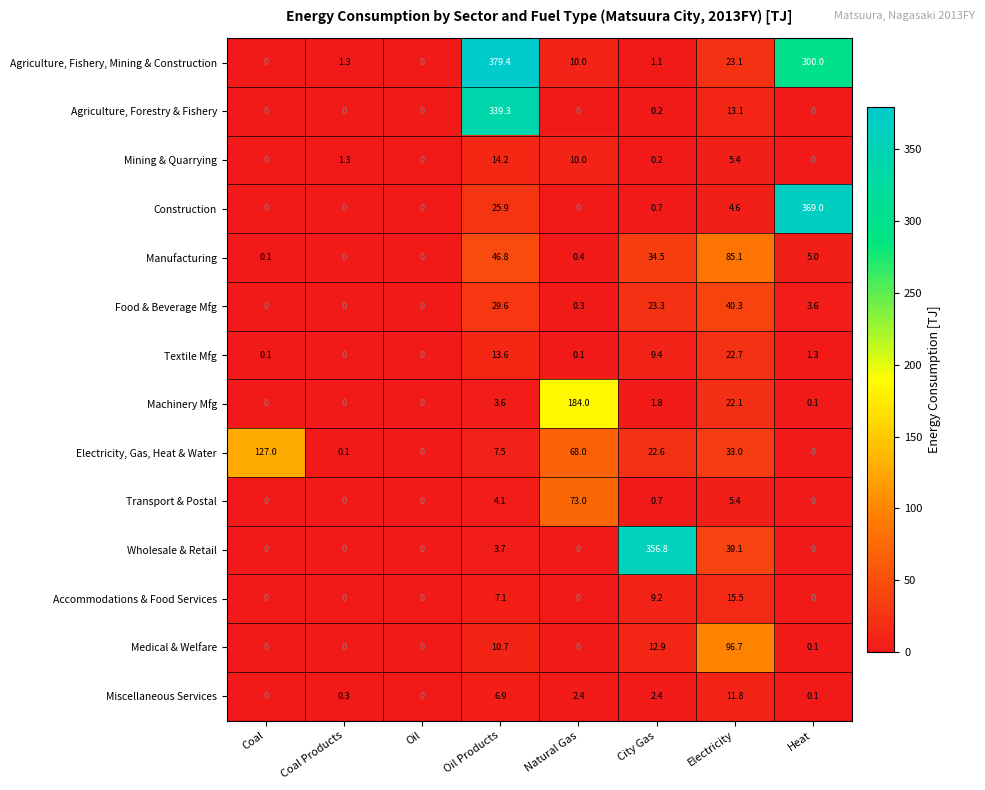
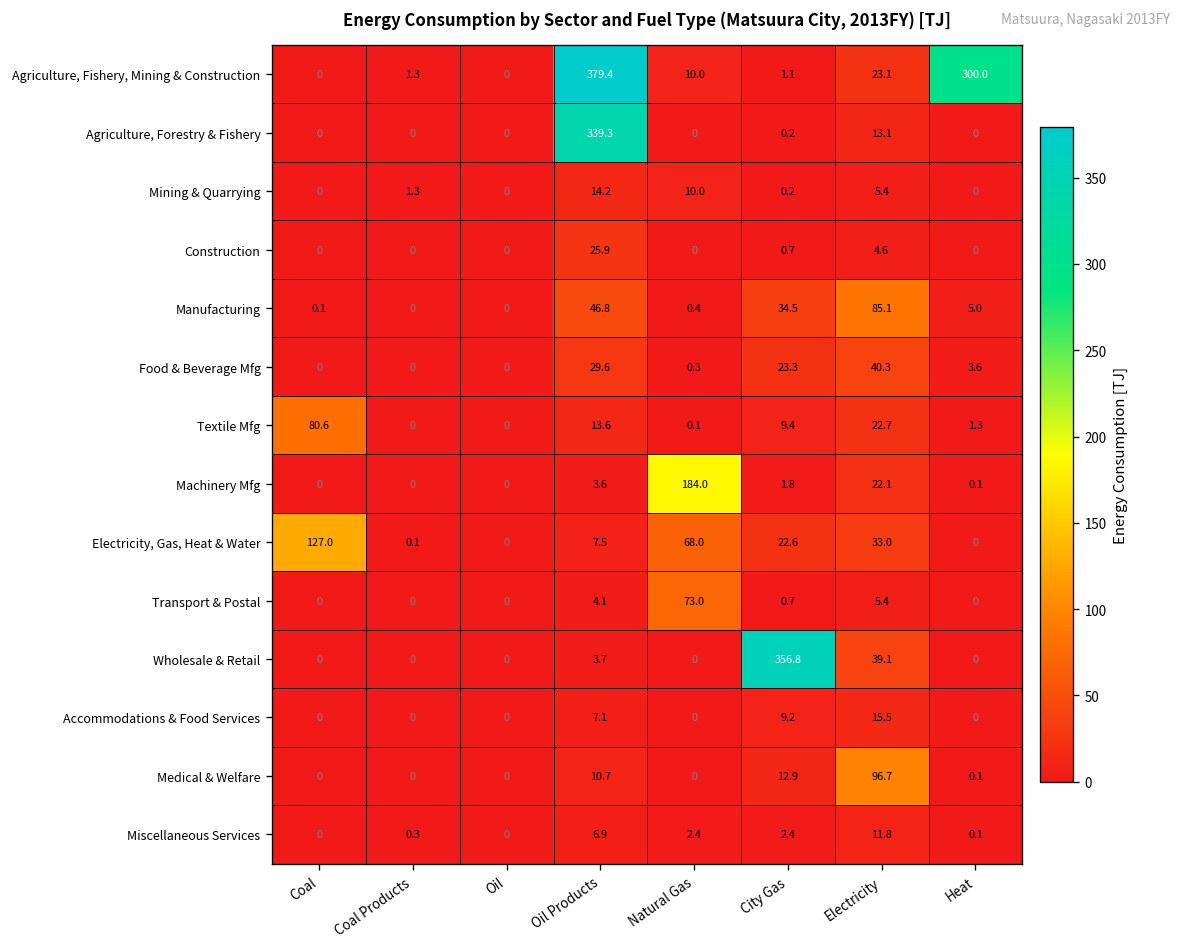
  {
    "Agriculture, Fishery, Mining & Construction": {
      "Coal": 0,
      "Coal Products": 1.3,
      "Oil": 0,
      "Oil Products": 379.4,
      "Natural Gas": 10.0,
      "City Gas": 1.1,
      "Electricity": 23.1,
      "Heat": 300.0
    },
    "Agriculture, Forestry & Fishery": {
      "Coal": 0,
      "Coal Products": 0,
      "Oil": 0,
      "Oil Products": 339.3,
      "Natural Gas": 0,
      "City Gas": 0.2,
      "Electricity": 13.1,
      "Heat": 0
    },
    "Mining & Quarrying": {
      "Coal": 0,
      "Coal Products": 1.3,
      "Oil": 0,
      "Oil Products": 14.2,
      "Natural Gas": 10.0,
      "City Gas": 0.2,
      "Electricity": 5.4,
      "Heat": 0
    },
    "Construction": {
      "Coal": 0,
      "Coal Products": 0,
      "Oil": 0,
      "Oil Products": 25.9,
      "Natural Gas": 0,
      "City Gas": 0.7,
      "Electricity": 4.6,
-     "Heat": 369.0
+     "Heat": 0
    },
    "Manufacturing": {
      "Coal": 0.1,
      "Coal Products": 0,
      "Oil": 0,
      "Oil Products": 46.8,
      "Natural Gas": 0.4,
      "City Gas": 34.5,
      "Electricity": 85.1,
      "Heat": 5.0
    },
    "Food & Beverage Mfg": {
      "Coal": 0,
      "Coal Products": 0,
      "Oil": 0,
      "Oil Products": 29.6,
      "Natural Gas": 0.3,
      "City Gas": 23.3,
      "Electricity": 40.3,
      "Heat": 3.6
    },
    "Textile Mfg": {
-     "Coal": 0.1,
+     "Coal": 80.6,
      "Coal Products": 0,
      "Oil": 0,
      "Oil Products": 13.6,
      "Natural Gas": 0.1,
      "City Gas": 9.4,
      "Electricity": 22.7,
      "Heat": 1.3
    },
    "Machinery Mfg": {
      "Coal": 0,
      "Coal Products": 0,
      "Oil": 0,
      "Oil Products": 3.6,
      "Natural Gas": 184.0,
      "City Gas": 1.8,
      "Electricity": 22.1,
      "Heat": 0.1
    },
    "Electricity, Gas, Heat & Water": {
      "Coal": 127.0,
      "Coal Products": 0.1,
      "Oil": 0,
      "Oil Products": 7.5,
      "Natural Gas": 68.0,
      "City Gas": 22.6,
      "Electricity": 33.0,
      "Heat": 0
    },
    "Transport & Postal": {
      "Coal": 0,
      "Coal Products": 0,
      "Oil": 0,
      "Oil Products": 4.1,
      "Natural Gas": 73.0,
      "City Gas": 0.7,
      "Electricity": 5.4,
      "Heat": 0
    },
    "Wholesale & Retail": {
      "Coal": 0,
      "Coal Products": 0,
      "Oil": 0,
      "Oil Products": 3.7,
      "Natural Gas": 0,
      "City Gas": 356.8,
      "Electricity": 39.1,
      "Heat": 0
    },
    "Accommodations & Food Services": {
      "Coal": 0,
      "Coal Products": 0,
      "Oil": 0,
      "Oil Products": 7.1,
      "Natural Gas": 0,
      "City Gas": 9.2,
      "Electricity": 15.5,
      "Heat": 0
    },
    "Medical & Welfare": {
      "Coal": 0,
      "Coal Products": 0,
      "Oil": 0,
      "Oil Products": 10.7,
      "Natural Gas": 0,
      "City Gas": 12.9,
      "Electricity": 96.7,
      "Heat": 0.1
    },
    "Miscellaneous Services": {
      "Coal": 0,
      "Coal Products": 0.3,
      "Oil": 0,
      "Oil Products": 6.9,
      "Natural Gas": 2.4,
      "City Gas": 2.4,
      "Electricity": 11.8,
      "Heat": 0.1
    }
  }
